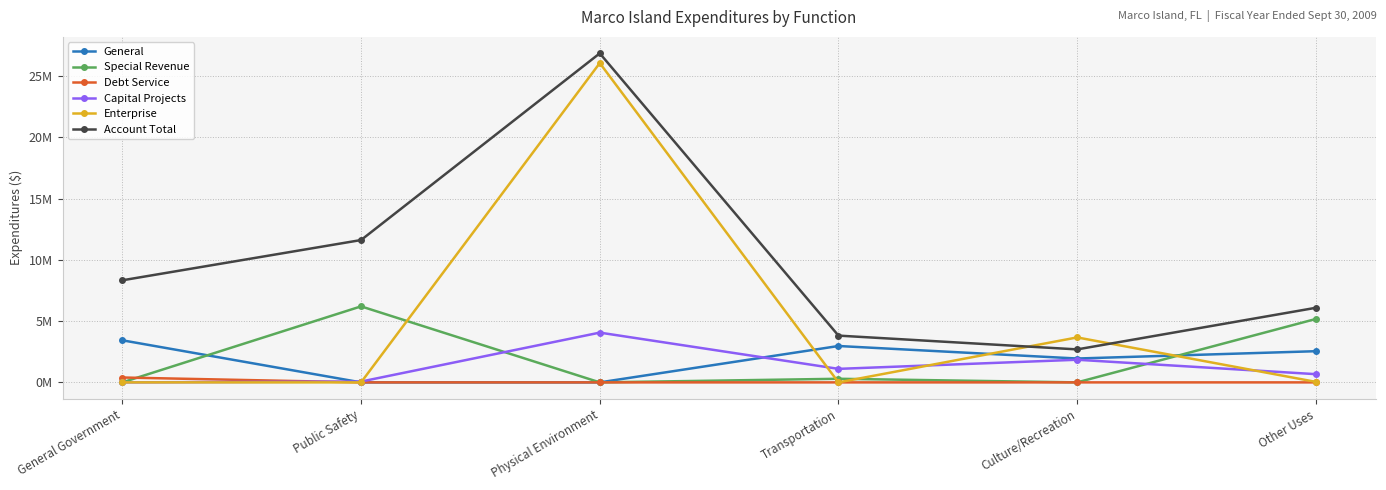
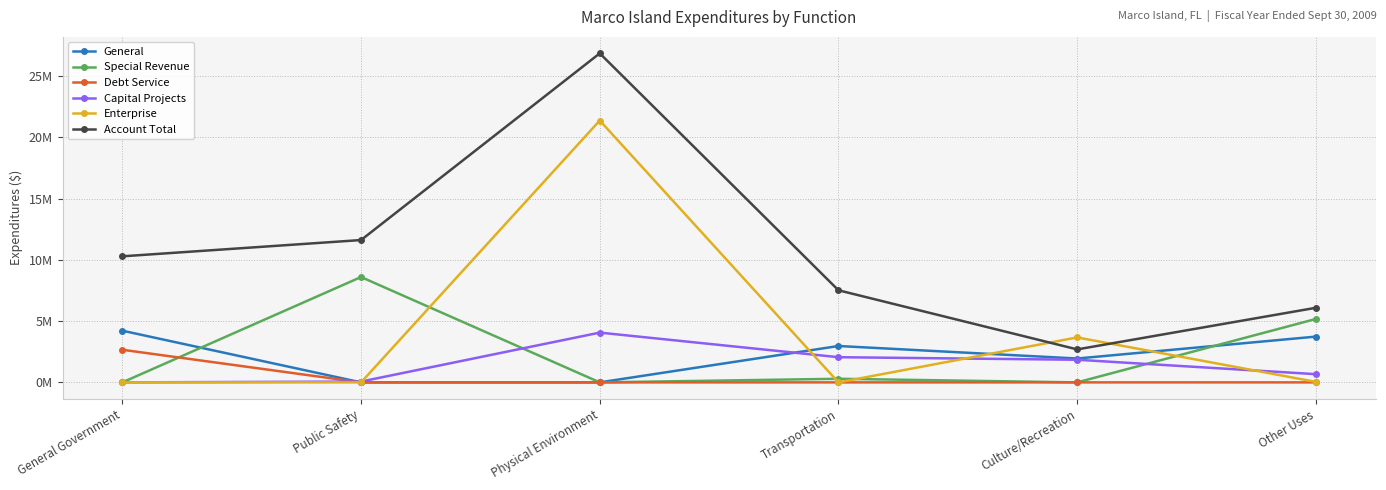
  {
    "General": {
-     "General Government": 3400000,
+     "General Government": 4200000,
      "Transportation": 3000000,
-     "Other Uses": 2500000
+     "Other Uses": 3700000
    },
    "Special Revenue": {
-     "Public Safety": 6200000,
+     "Public Safety": 8600000,
      "Transportation": 300000,
      "Other Uses": 5200000
    },
    "Debt Service": {
-     "General Government": 400000
+     "General Government": 2700000
    },
    "Capital Projects": {
      "Physical Environment": 4100000,
-     "Transportation": 1100000,
+     "Transportation": 2100000,
      "Other Uses": 700000
    },
    "Enterprise": {
-     "Physical Environment": 26100000,
+     "Physical Environment": 21400000,
      "Culture/Recreation": 3700000
    },
    "Account Total": {
-     "General Government": 8300000,
+     "General Government": 10300000,
      "Public Safety": 11600000,
      "Physical Environment": 26900000,
-     "Transportation": 3800000,
+     "Transportation": 7500000,
      "Culture/Recreation": 2700000,
      "Other Uses": 6100000
    }
  }
